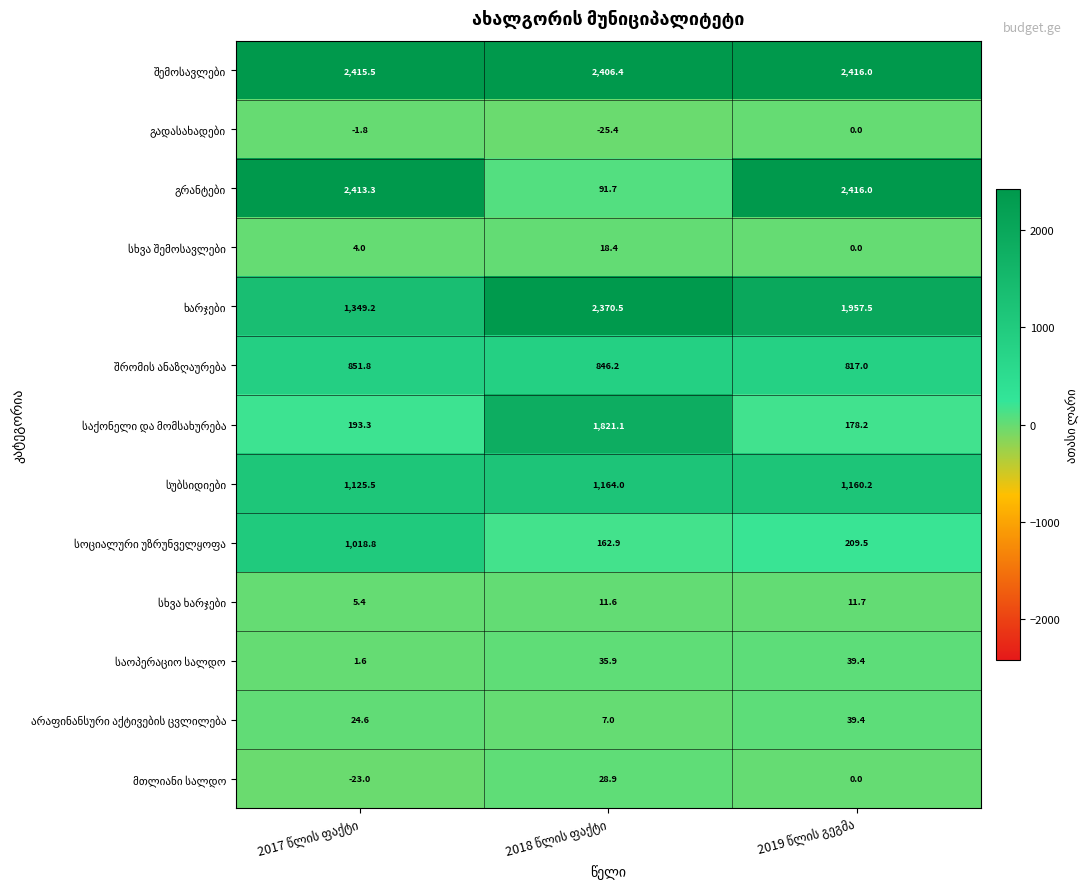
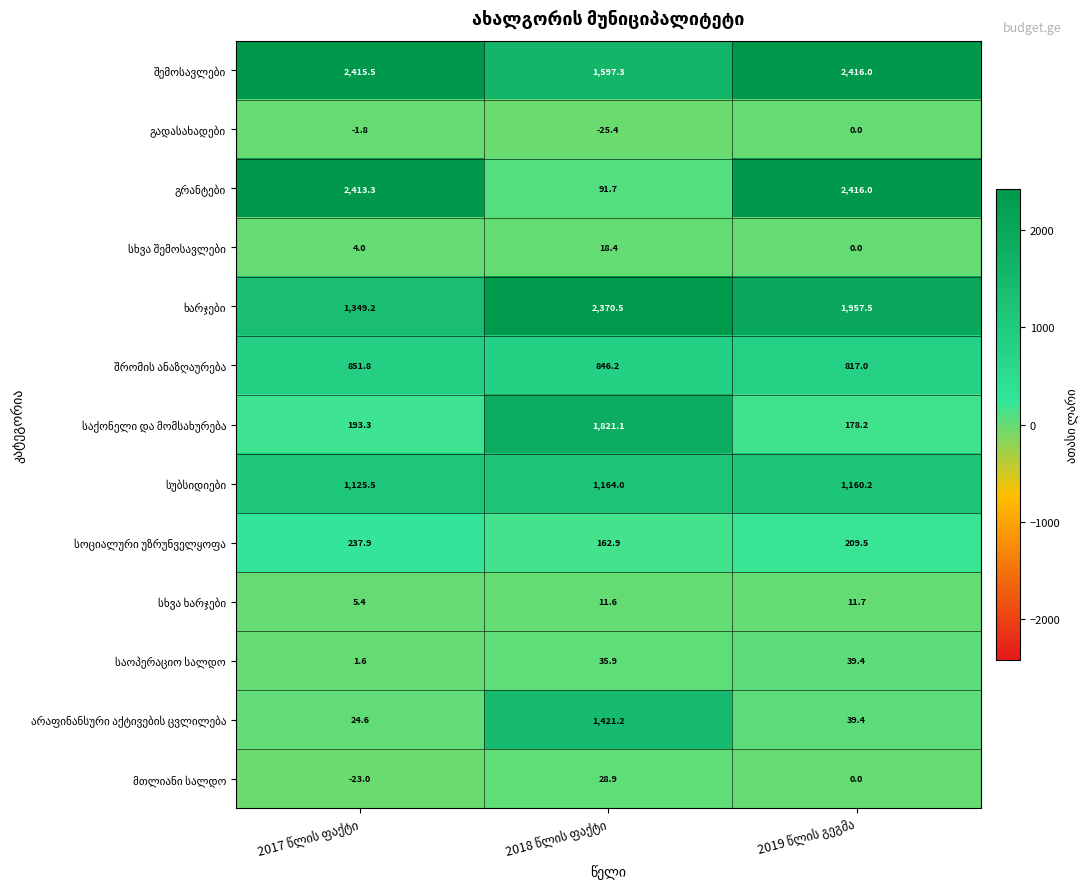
  {
    "შემოსავლები": {
      "2017 წლის ფაქტი": "2,415.5",
-     "2018 წლის ფაქტი": "2,406.4",
+     "2018 წლის ფაქტი": "1,597.3",
      "2019 წლის გეგმა": "2,416.0"
    },
    "გადასახადები": {
      "2017 წლის ფაქტი": "-1.8",
      "2018 წლის ფაქტი": "-25.4",
      "2019 წლის გეგმა": "0.0"
    },
    "გრანტები": {
      "2017 წლის ფაქტი": "2,413.3",
      "2018 წლის ფაქტი": "91.7",
      "2019 წლის გეგმა": "2,416.0"
    },
    "სხვა შემოსავლები": {
      "2017 წლის ფაქტი": "4.0",
      "2018 წლის ფაქტი": "18.4",
      "2019 წლის გეგმა": "0.0"
    },
    "ხარჯები": {
      "2017 წლის ფაქტი": "1,349.2",
      "2018 წლის ფაქტი": "2,370.5",
      "2019 წლის გეგმა": "1,957.5"
    },
    "შრომის ანაზღაურება": {
      "2017 წლის ფაქტი": "851.8",
      "2018 წლის ფაქტი": "846.2",
      "2019 წლის გეგმა": "817.0"
    },
    "საქონელი და მომსახურება": {
      "2017 წლის ფაქტი": "193.3",
      "2018 წლის ფაქტი": "1,821.1",
      "2019 წლის გეგმა": "178.2"
    },
    "სუბსიდიები": {
      "2017 წლის ფაქტი": "1,125.5",
      "2018 წლის ფაქტი": "1,164.0",
      "2019 წლის გეგმა": "1,160.2"
    },
    "სოციალური უზრუნველყოფა": {
-     "2017 წლის ფაქტი": "1,018.8",
+     "2017 წლის ფაქტი": "237.9",
      "2018 წლის ფაქტი": "162.9",
      "2019 წლის გეგმა": "209.5"
    },
    "სხვა ხარჯები": {
      "2017 წლის ფაქტი": "5.4",
      "2018 წლის ფაქტი": "11.6",
      "2019 წლის გეგმა": "11.7"
    },
    "საოპერაციო სალდო": {
      "2017 წლის ფაქტი": "1.6",
      "2018 წლის ფაქტი": "35.9",
      "2019 წლის გეგმა": "39.4"
    },
    "არაფინანსური აქტივების ცვლილება": {
      "2017 წლის ფაქტი": "24.6",
-     "2018 წლის ფაქტი": "7.0",
+     "2018 წლის ფაქტი": "1,421.2",
      "2019 წლის გეგმა": "39.4"
    },
    "მთლიანი სალდო": {
      "2017 წლის ფაქტი": "-23.0",
      "2018 წლის ფაქტი": "28.9",
      "2019 წლის გეგმა": "0.0"
    }
  }
